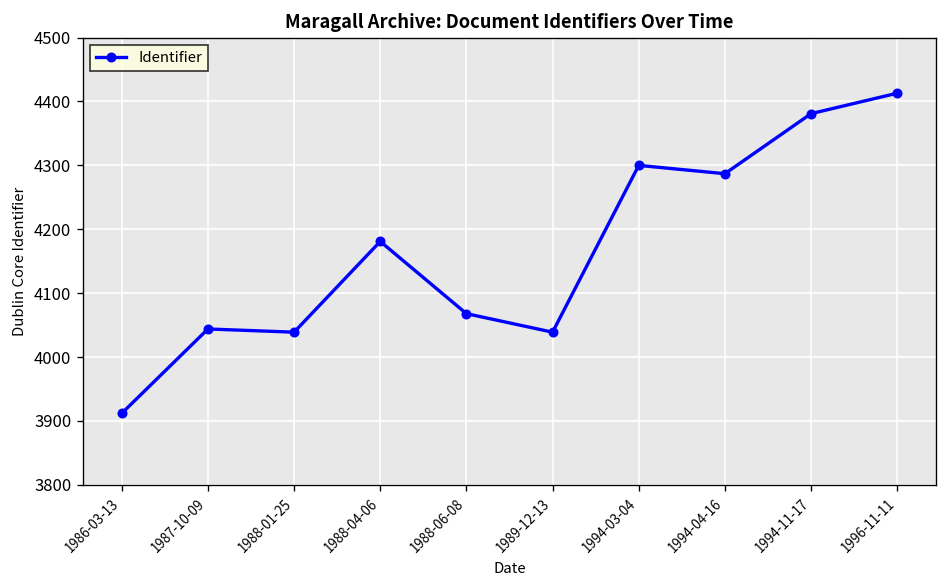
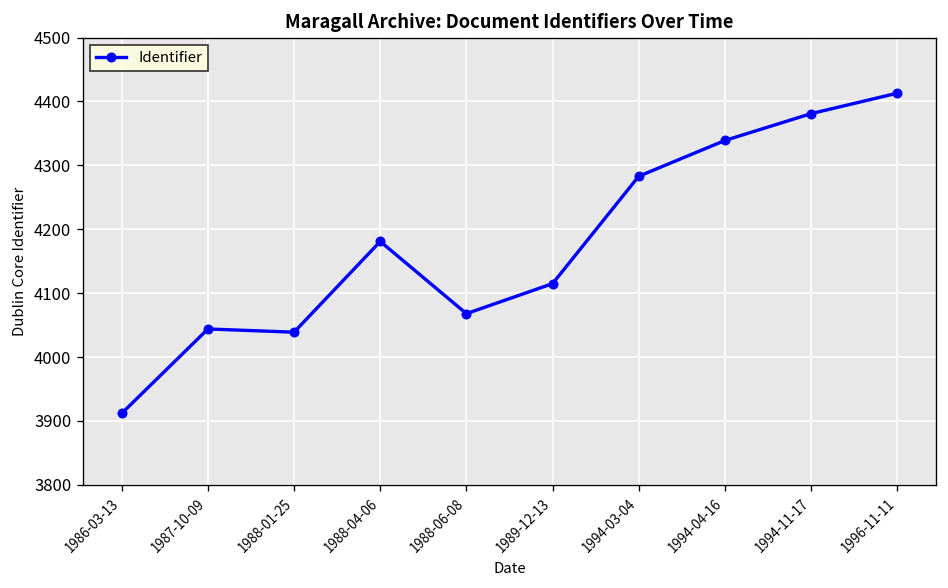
  {
    "1986-03-13": 3910,
    "1987-10-09": 4040,
    "1988-01-25": 4040,
    "1988-04-06": 4180,
    "1988-06-08": 4070,
-   "1989-12-13": 4040,
-   "1994-03-04": 4300,
-   "1994-04-16": 4290,
+   "1989-12-13": 4120,
+   "1994-03-04": 4280,
+   "1994-04-16": 4340,
    "1994-11-17": 4380,
    "1996-11-11": 4410
  }
